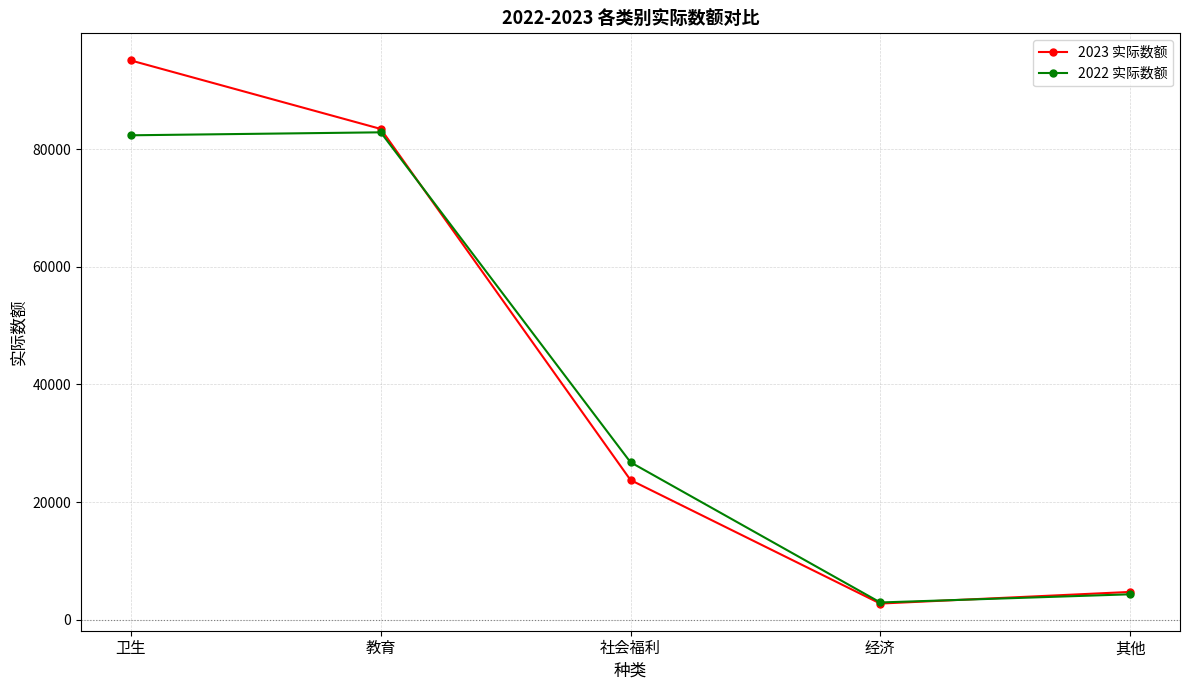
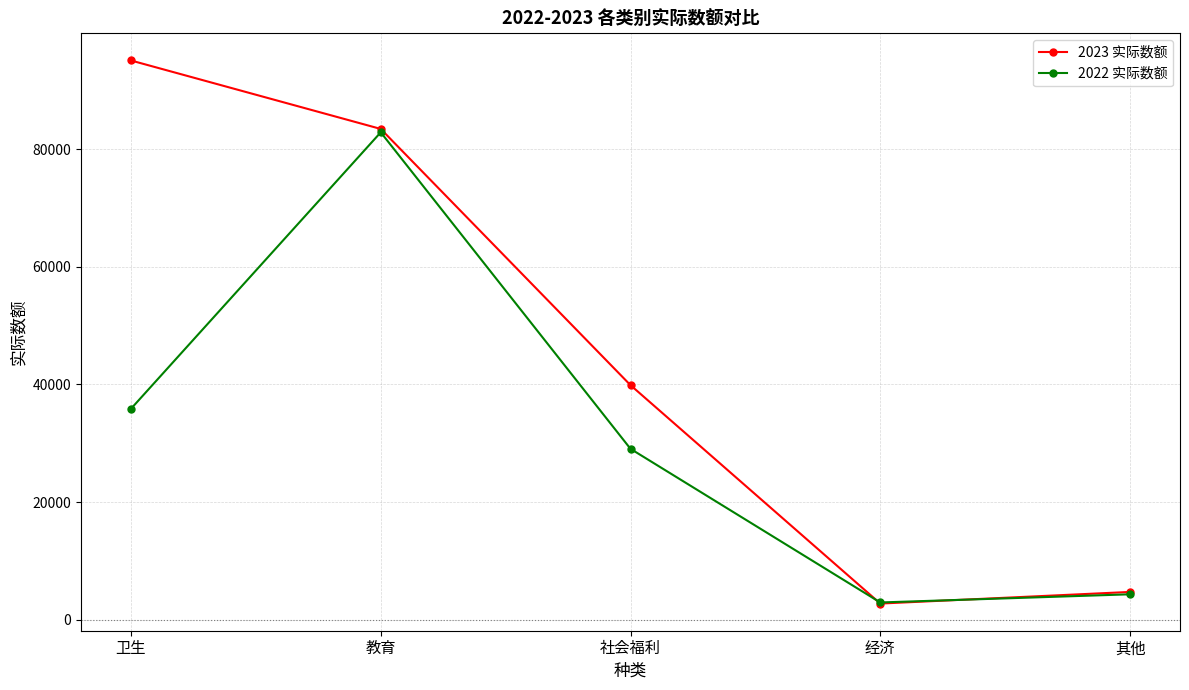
  {
    "2023 实际数额": {
      "卫生": 95000,
      "教育": 83000,
-     "社会福利": 24000
+     "社会福利": 40000
    },
    "2022 实际数额": {
-     "卫生": 82000,
+     "卫生": 36000,
      "教育": 83000,
-     "社会福利": 27000
+     "社会福利": 29000
    }
  }
